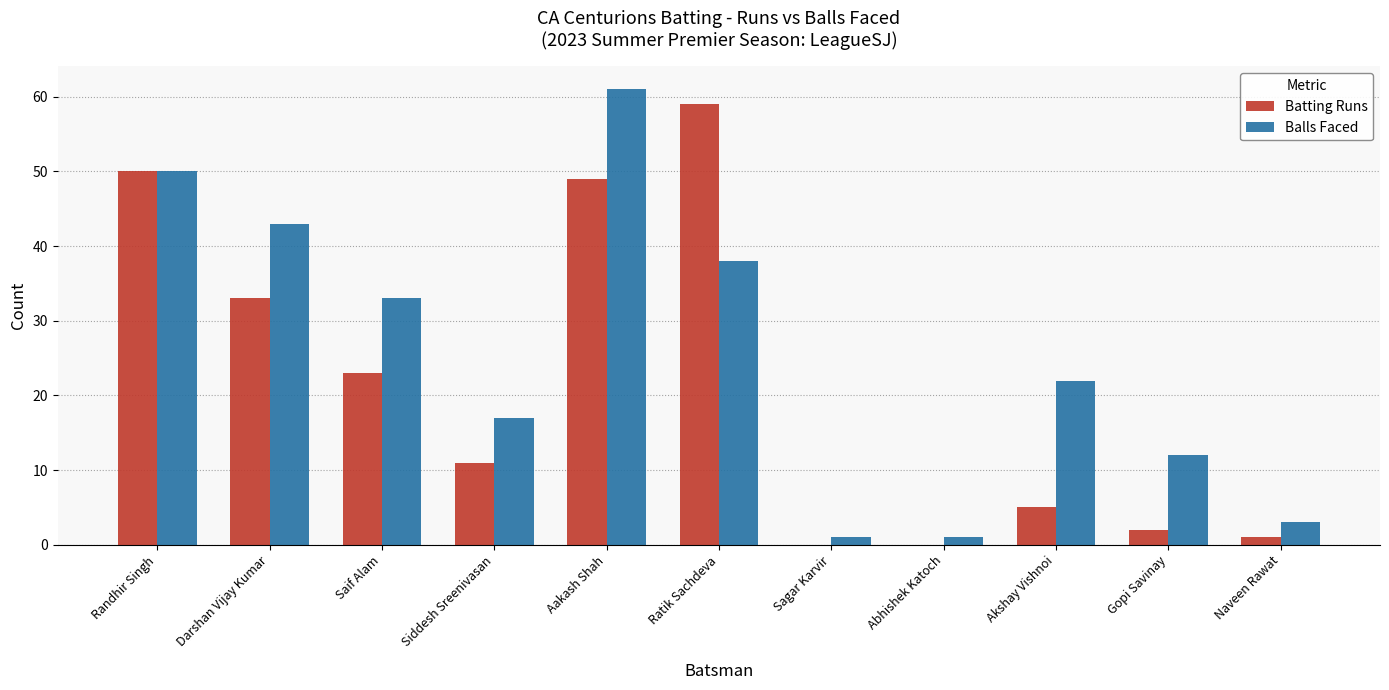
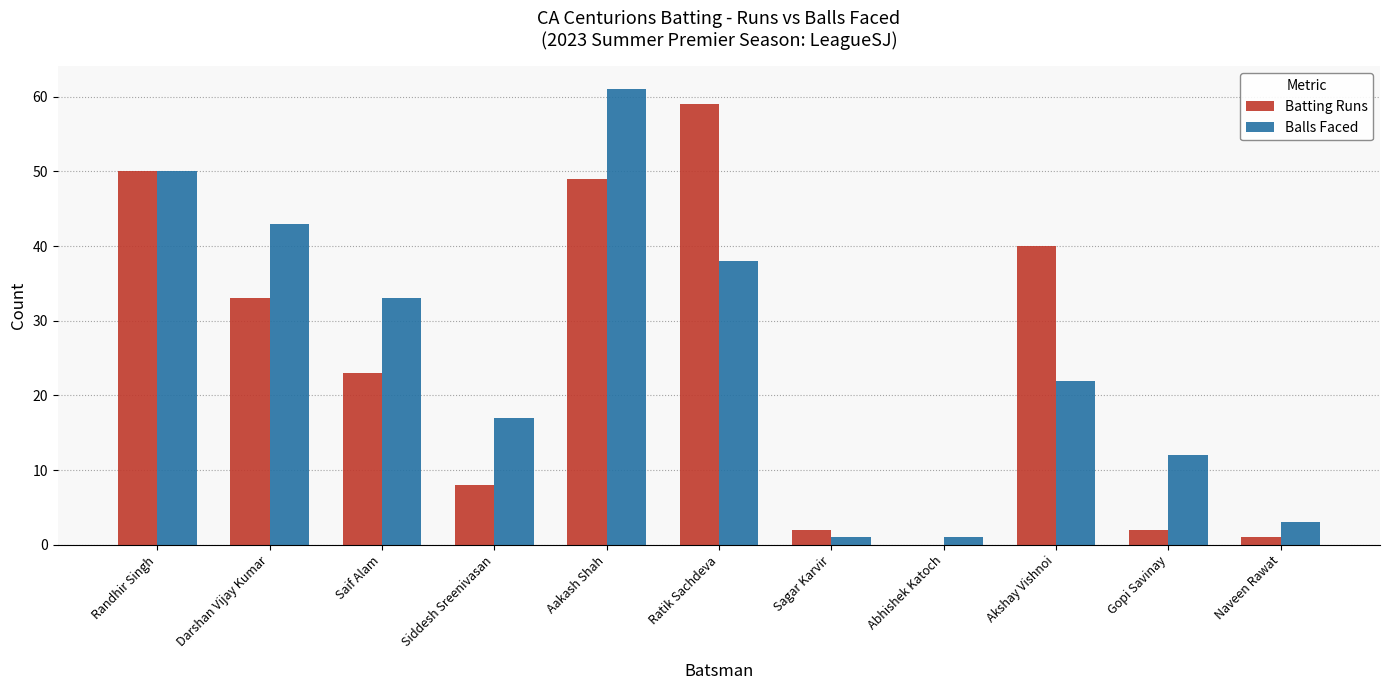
  {
    "Batting Runs": {
      "Randhir Singh": 50,
      "Darshan Vijay Kumar": 33,
      "Saif Alam": 23,
-     "Siddesh Sreenivasan": 11,
+     "Siddesh Sreenivasan": 8,
      "Aakash Shah": 49,
      "Ratik Sachdeva": 59,
-     "Sagar Karvir": 0,
+     "Sagar Karvir": 2,
      "Abhishek Katoch": 0,
-     "Akshay Vishnoi": 5,
+     "Akshay Vishnoi": 40,
      "Gopi Savinay": 2,
      "Naveen Rawat": 1
    },
    "Balls Faced": {
      "Randhir Singh": 50,
      "Darshan Vijay Kumar": 43,
      "Saif Alam": 33,
      "Siddesh Sreenivasan": 17,
      "Aakash Shah": 61,
      "Ratik Sachdeva": 38,
      "Sagar Karvir": 1,
      "Abhishek Katoch": 1,
      "Akshay Vishnoi": 22,
      "Gopi Savinay": 12,
      "Naveen Rawat": 3
    }
  }
